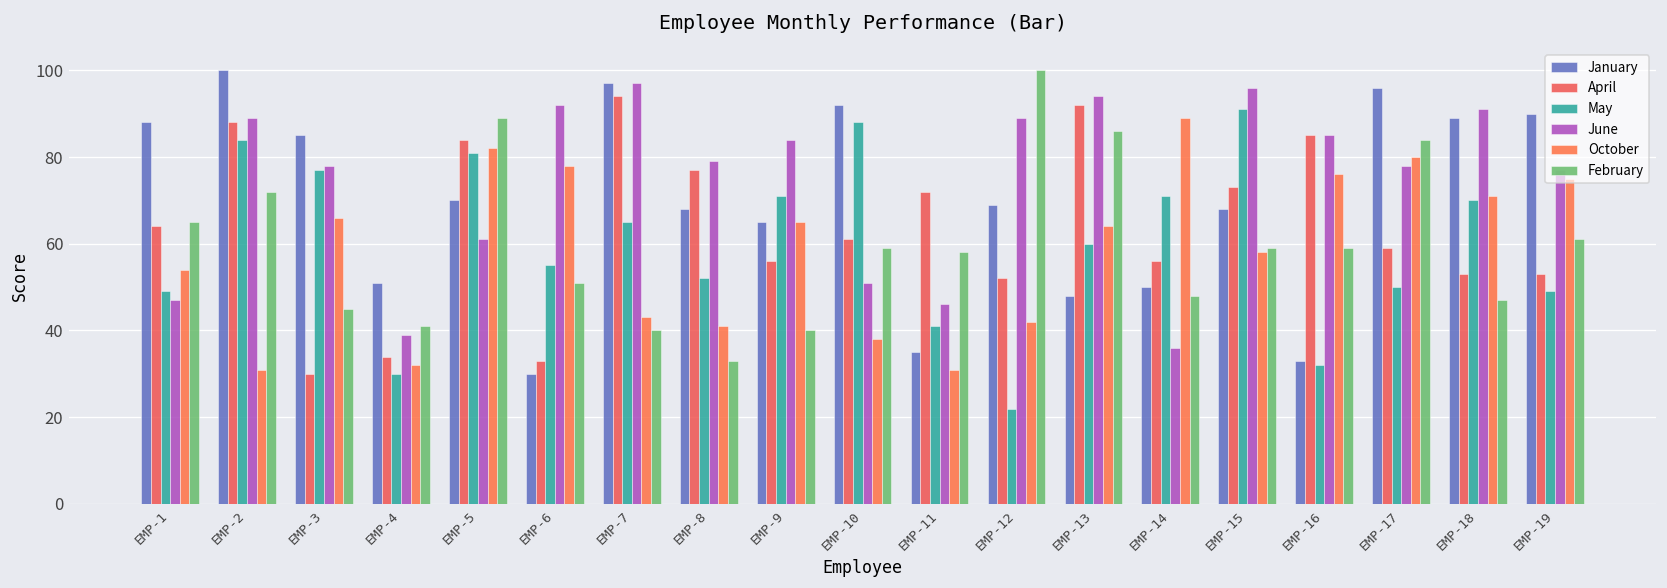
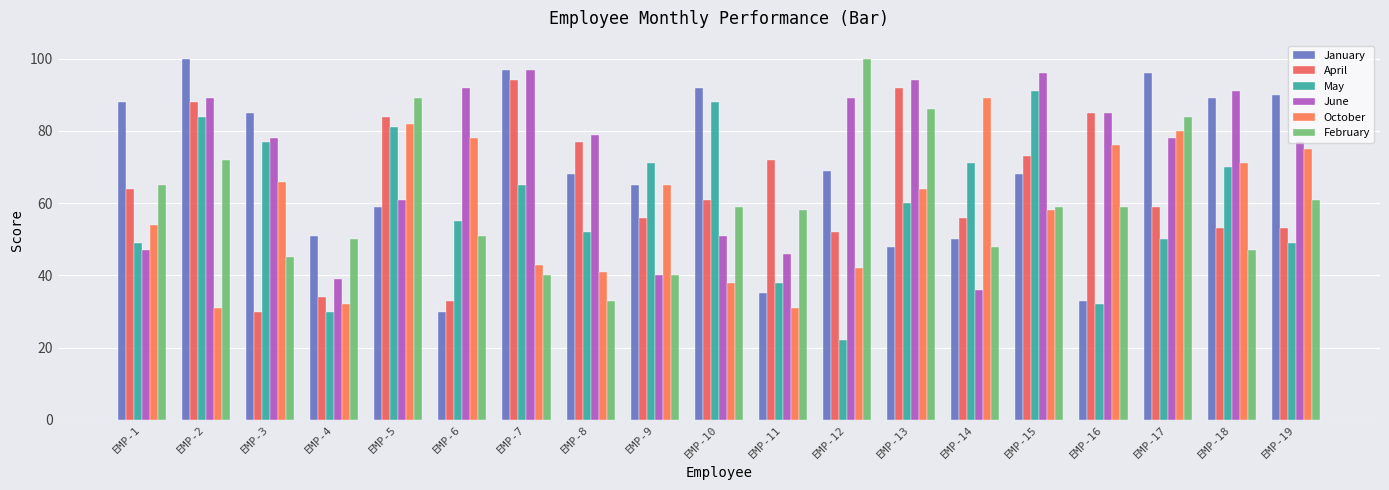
  {
    "January": {
      "EMP-1": 88,
      "EMP-2": 100,
      "EMP-3": 85,
      "EMP-4": 51,
-     "EMP-5": 70,
+     "EMP-5": 59,
      "EMP-6": 30,
      "EMP-7": 97,
      "EMP-8": 68,
      "EMP-9": 65,
      "EMP-10": 92,
      "EMP-11": 35,
      "EMP-12": 69,
      "EMP-13": 48,
      "EMP-14": 50,
      "EMP-15": 68,
      "EMP-16": 33,
      "EMP-17": 96,
      "EMP-18": 89,
      "EMP-19": 90
    },
    "May": {
      "EMP-1": 49,
      "EMP-2": 84,
      "EMP-3": 77,
      "EMP-4": 30,
      "EMP-5": 81,
      "EMP-6": 55,
      "EMP-7": 65,
      "EMP-8": 52,
      "EMP-9": 71,
      "EMP-10": 88,
-     "EMP-11": 41,
+     "EMP-11": 38,
      "EMP-12": 22,
      "EMP-13": 60,
      "EMP-14": 71,
      "EMP-15": 91,
      "EMP-16": 32,
      "EMP-17": 50,
      "EMP-18": 70,
      "EMP-19": 49
    },
    "June": {
      "EMP-1": 47,
      "EMP-2": 89,
      "EMP-3": 78,
      "EMP-4": 39,
      "EMP-5": 61,
      "EMP-6": 92,
      "EMP-7": 97,
      "EMP-8": 79,
-     "EMP-9": 84,
+     "EMP-9": 40,
      "EMP-10": 51,
      "EMP-11": 46,
      "EMP-12": 89,
      "EMP-13": 94,
      "EMP-14": 36,
      "EMP-15": 96,
      "EMP-16": 85,
      "EMP-17": 78,
      "EMP-18": 91
    },
    "February": {
      "EMP-1": 65,
      "EMP-2": 72,
      "EMP-3": 45,
-     "EMP-4": 41,
+     "EMP-4": 50,
      "EMP-5": 89,
      "EMP-6": 51,
      "EMP-7": 40,
      "EMP-8": 33,
      "EMP-9": 40,
      "EMP-10": 59,
      "EMP-11": 58,
      "EMP-12": 100,
      "EMP-13": 86,
      "EMP-14": 48,
      "EMP-15": 59,
      "EMP-16": 59,
      "EMP-17": 84,
      "EMP-18": 47,
      "EMP-19": 61
    }
  }
